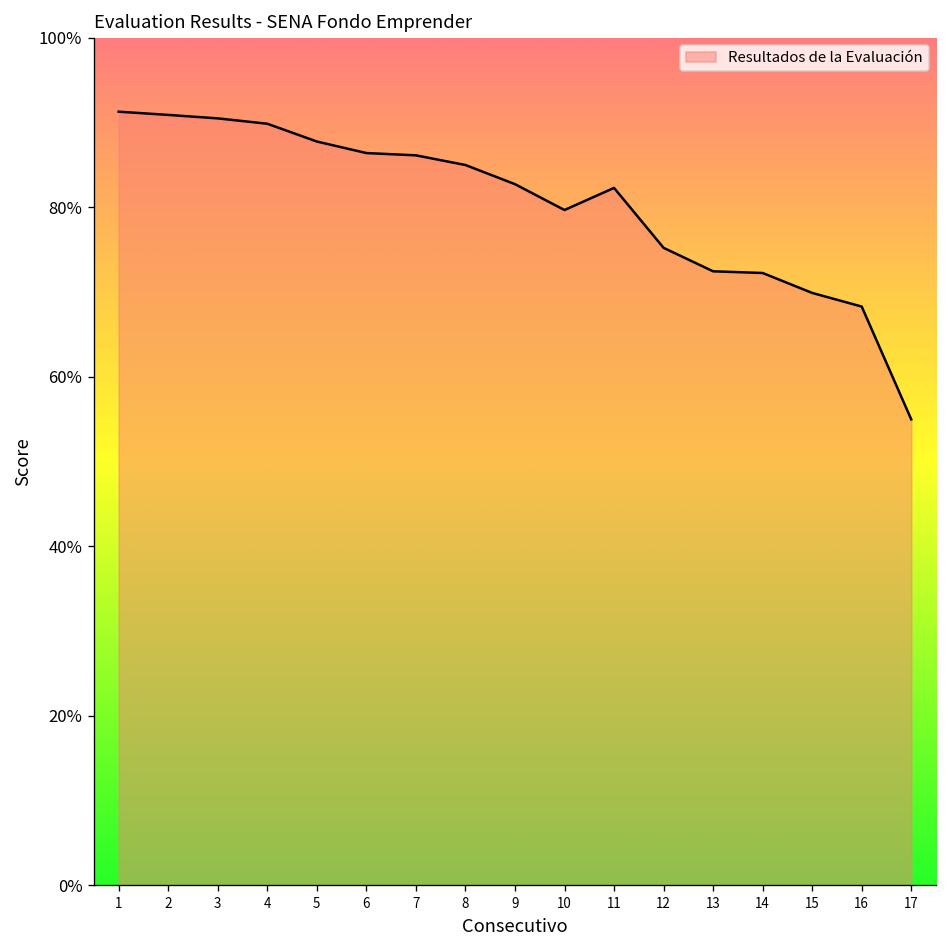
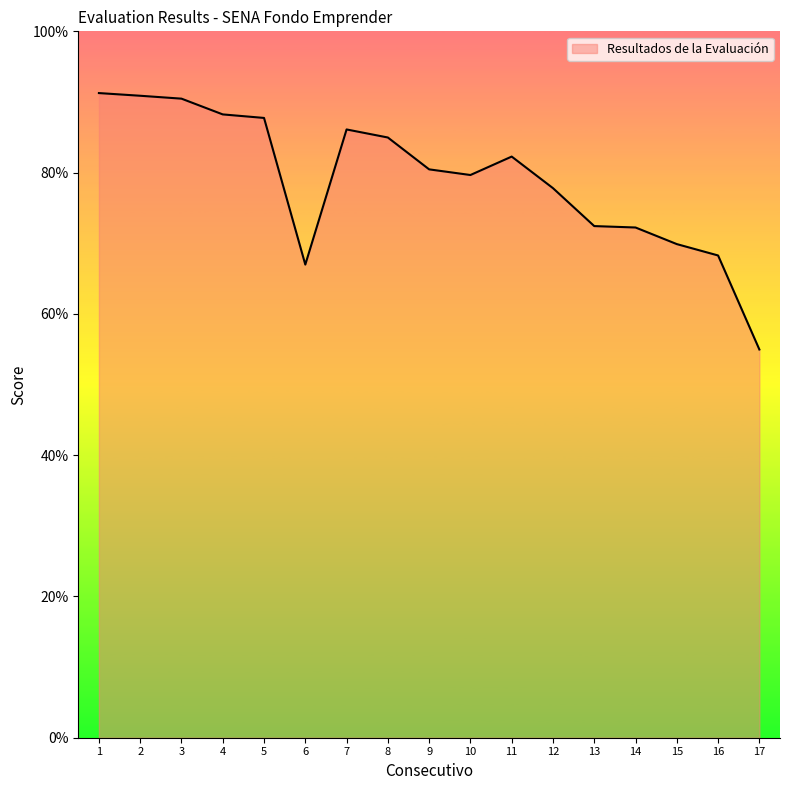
  {
    "1": "91%",
    "2": "91%",
    "3": "90%",
-   "4": "90%",
+   "4": "88%",
    "5": "88%",
-   "6": "86%",
+   "6": "67%",
    "7": "86%",
    "8": "85%",
-   "9": "83%",
+   "9": "80%",
    "10": "80%",
    "11": "82%",
-   "12": "75%",
+   "12": "78%",
    "13": "72%",
    "14": "72%",
    "15": "70%",
    "16": "68%",
    "17": "55%"
  }
